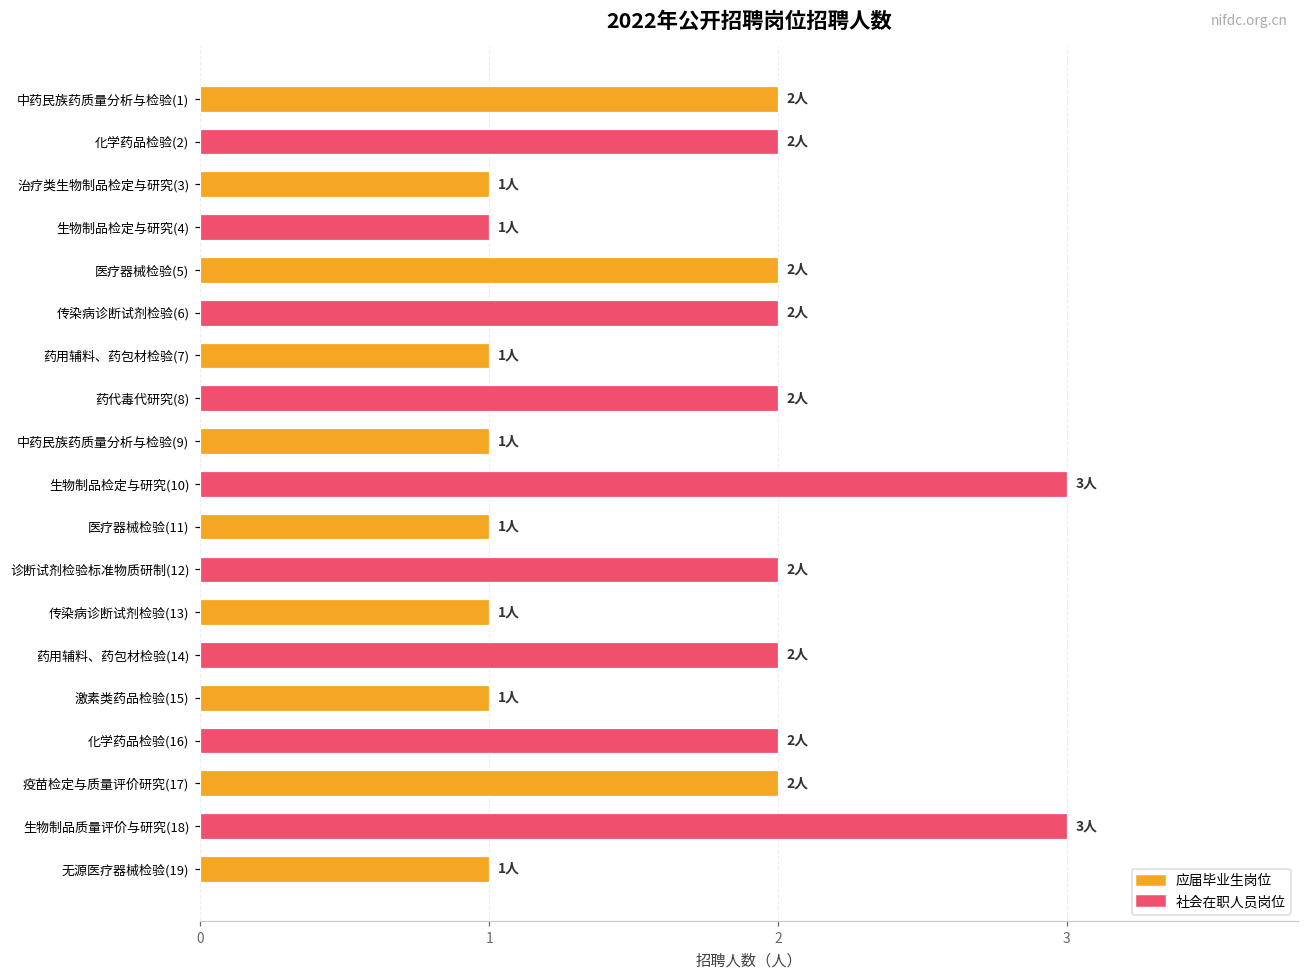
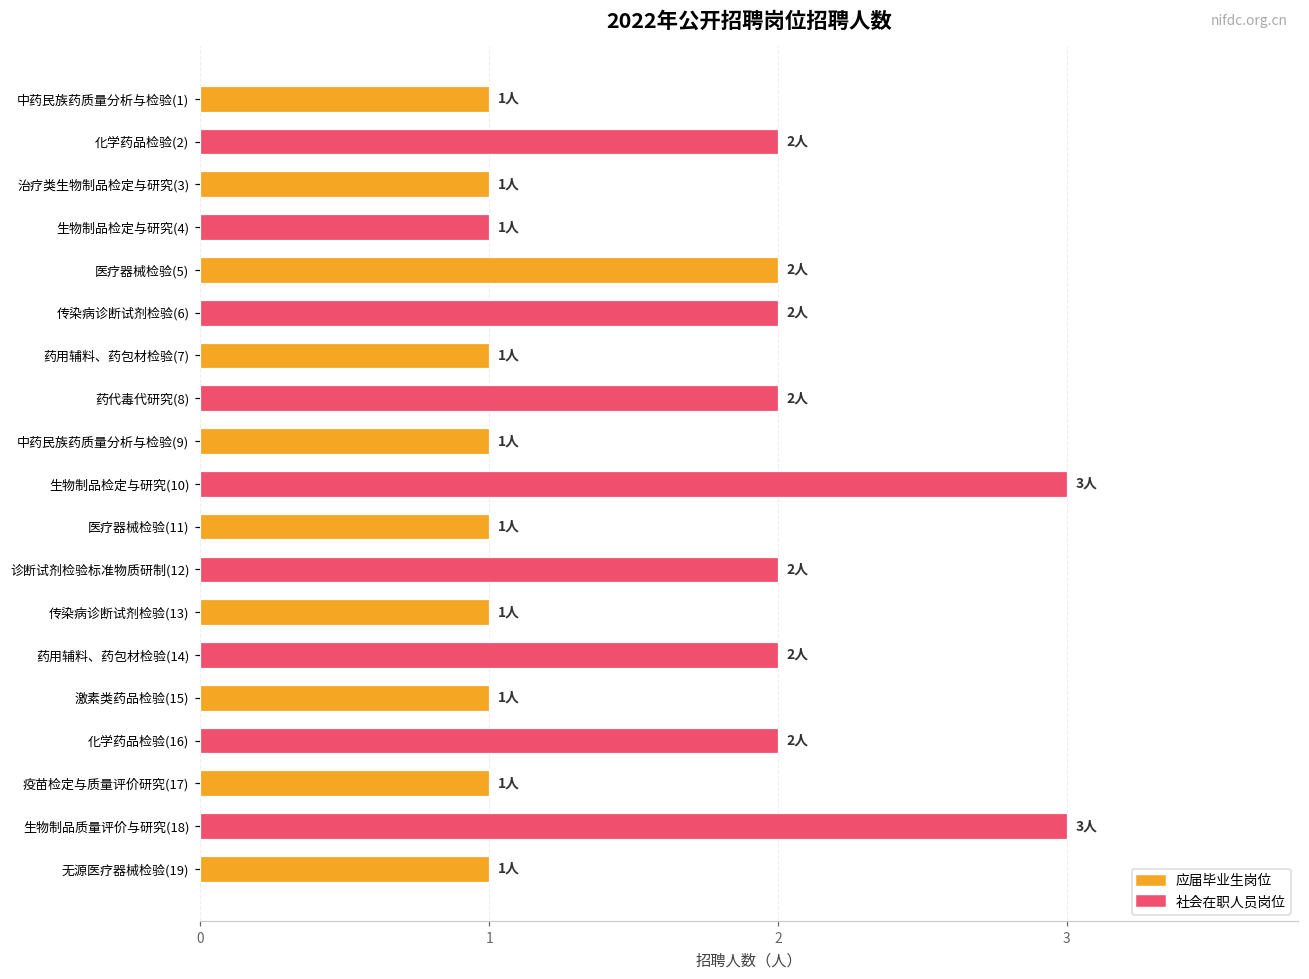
  {
-   "中药民族药质量分析与检验(1)": "2人",
+   "中药民族药质量分析与检验(1)": "1人",
    "化学药品检验(2)": "2人",
    "治疗类生物制品检定与研究(3)": "1人",
    "生物制品检定与研究(4)": "1人",
    "医疗器械检验(5)": "2人",
    "传染病诊断试剂检验(6)": "2人",
    "药用辅料、药包材检验(7)": "1人",
    "药代毒代研究(8)": "2人",
    "中药民族药质量分析与检验(9)": "1人",
    "生物制品检定与研究(10)": "3人",
    "医疗器械检验(11)": "1人",
    "诊断试剂检验标准物质研制(12)": "2人",
    "传染病诊断试剂检验(13)": "1人",
    "药用辅料、药包材检验(14)": "2人",
    "激素类药品检验(15)": "1人",
    "化学药品检验(16)": "2人",
-   "疫苗检定与质量评价研究(17)": "2人",
+   "疫苗检定与质量评价研究(17)": "1人",
    "生物制品质量评价与研究(18)": "3人",
    "无源医疗器械检验(19)": "1人"
  }
